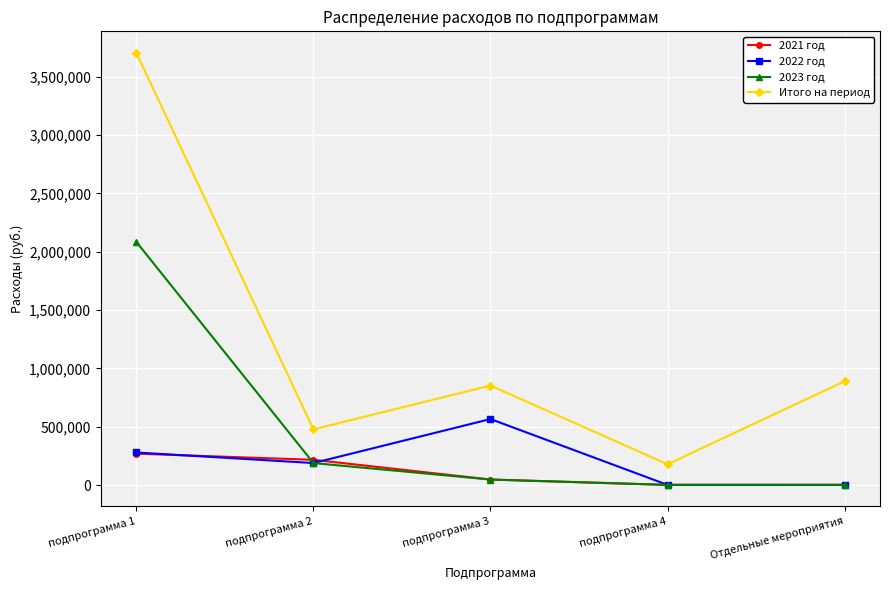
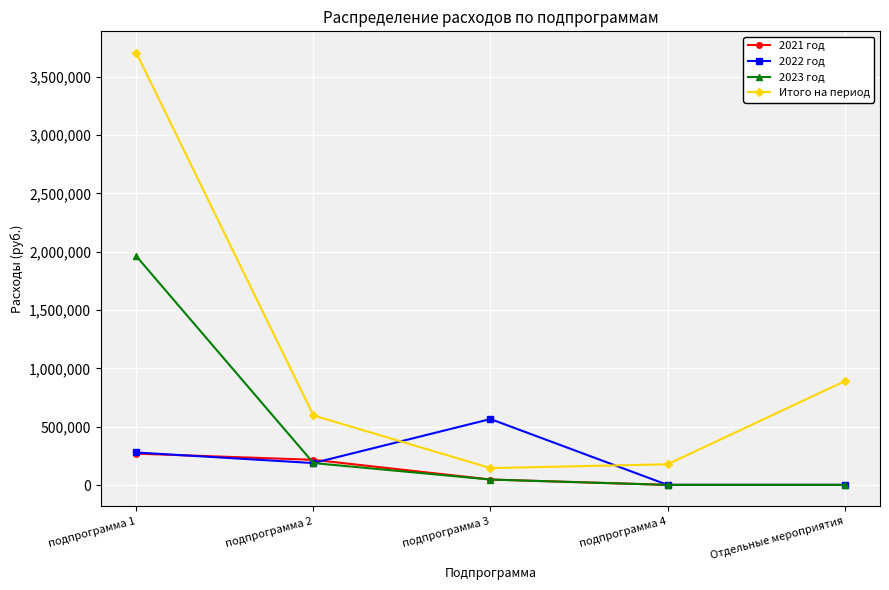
  {
    "2021 год": {
      "подпрограмма 2": "220,000"
    },
    "2022 год": {
      "подпрограмма 3": "570,000"
    },
    "2023 год": {
-     "подпрограмма 1": "2,080,000"
+     "подпрограмма 1": "1,960,000"
    },
    "Итого на период": {
      "подпрограмма 1": "3,700,000",
-     "подпрограмма 2": "480,000",
-     "подпрограмма 3": "850,000",
+     "подпрограмма 2": "600,000",
+     "подпрограмма 3": "150,000",
      "подпрограмма 4": "180,000",
      "Отдельные мероприятия": "890,000"
    }
  }
